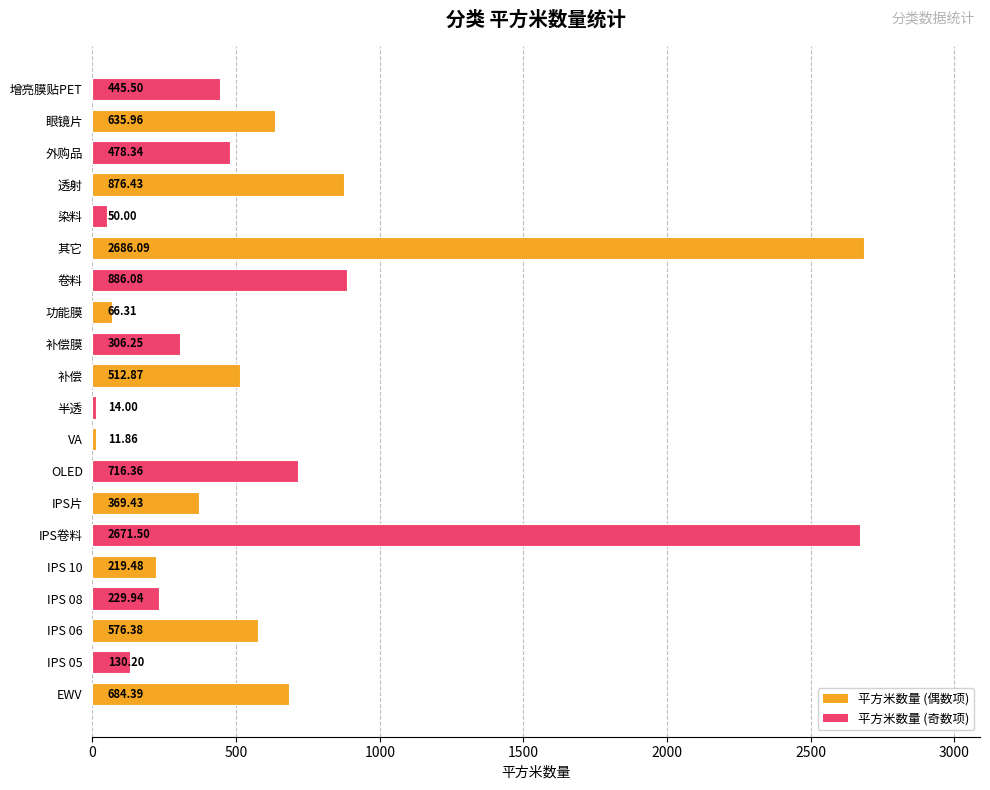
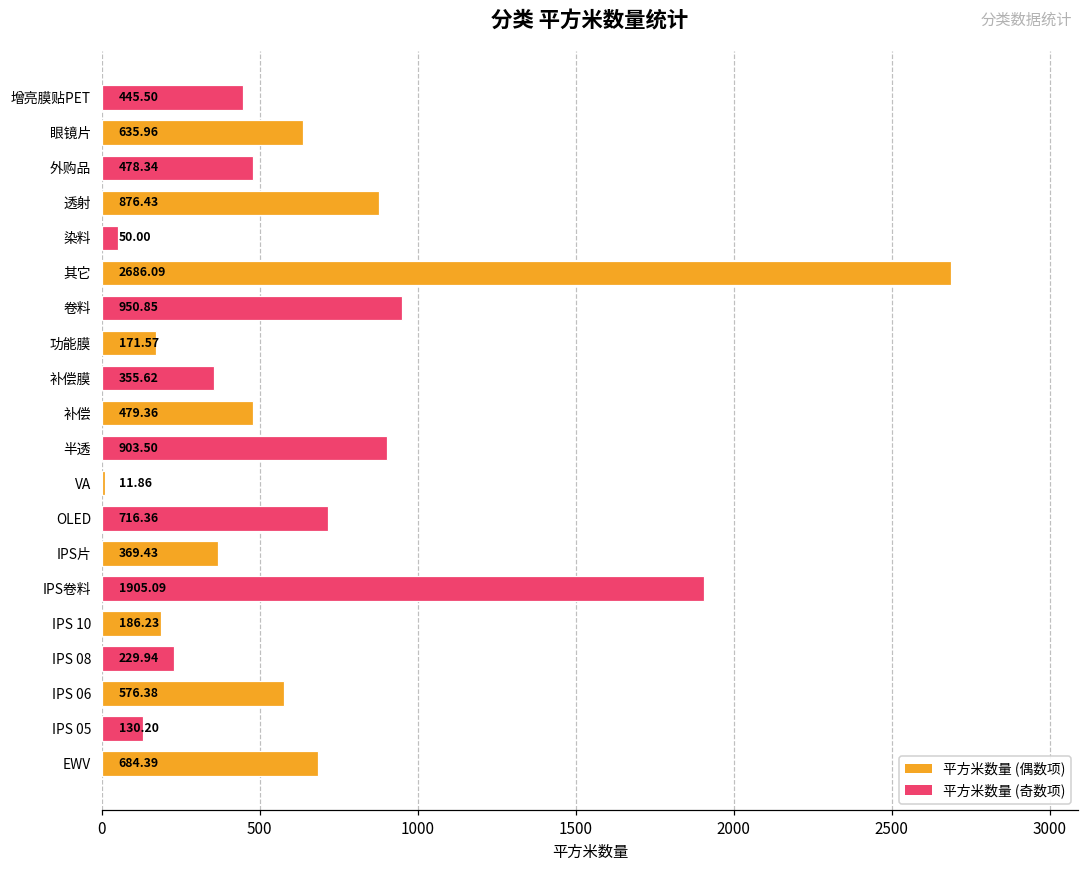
  {
    "增亮膜贴PET": 445.50,
    "眼镜片": 635.96,
    "外购品": 478.34,
    "透射": 876.43,
    "染料": 50.00,
    "其它": 2686.09,
-   "卷料": 886.08,
-   "功能膜": 66.31,
-   "补偿膜": 306.25,
-   "补偿": 512.87,
-   "半透": 14.00,
+   "卷料": 950.85,
+   "功能膜": 171.57,
+   "补偿膜": 355.62,
+   "补偿": 479.36,
+   "半透": 903.50,
    "VA": 11.86,
    "OLED": 716.36,
    "IPS片": 369.43,
-   "IPS卷料": 2671.50,
-   "IPS 10": 219.48,
+   "IPS卷料": 1905.09,
+   "IPS 10": 186.23,
    "IPS 08": 229.94,
    "IPS 06": 576.38,
    "IPS 05": 130.20,
    "EWV": 684.39
  }
